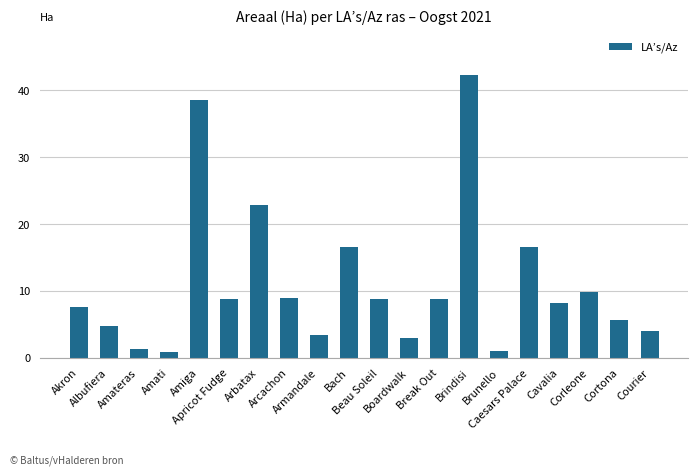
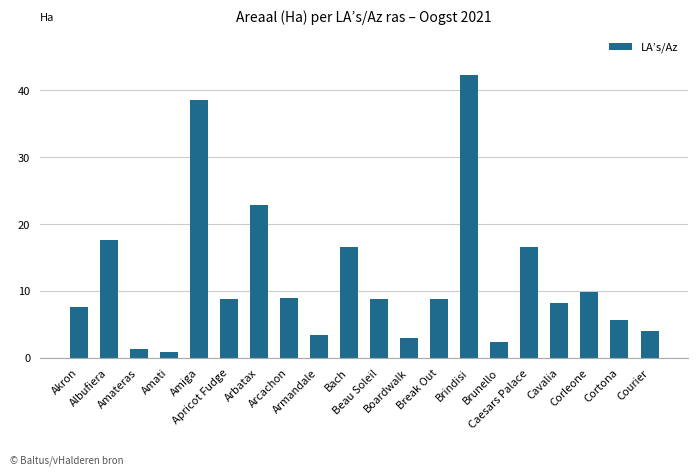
  {
    "Akron": 8,
-   "Albufiera": 5,
+   "Albufiera": 18,
    "Amateras": 1,
    "Amati": 1,
    "Amiga": 39,
    "Apricot Fudge": 9,
    "Arbatax": 23,
    "Arcachon": 9,
    "Armandale": 3,
    "Bach": 17,
    "Beau Soleil": 9,
    "Boardwalk": 3,
    "Break Out": 9,
    "Brindisi": 42,
-   "Brunello": 1,
+   "Brunello": 2,
    "Caesars Palace": 17,
    "Cavalia": 8,
    "Corleone": 10,
    "Cortona": 6,
    "Courier": 4
  }
